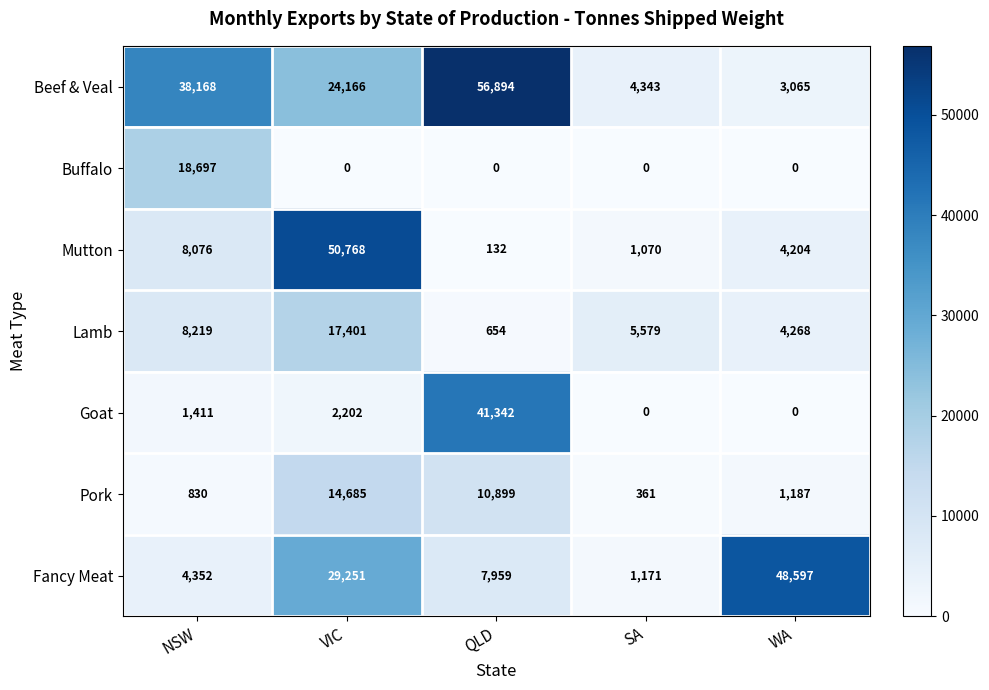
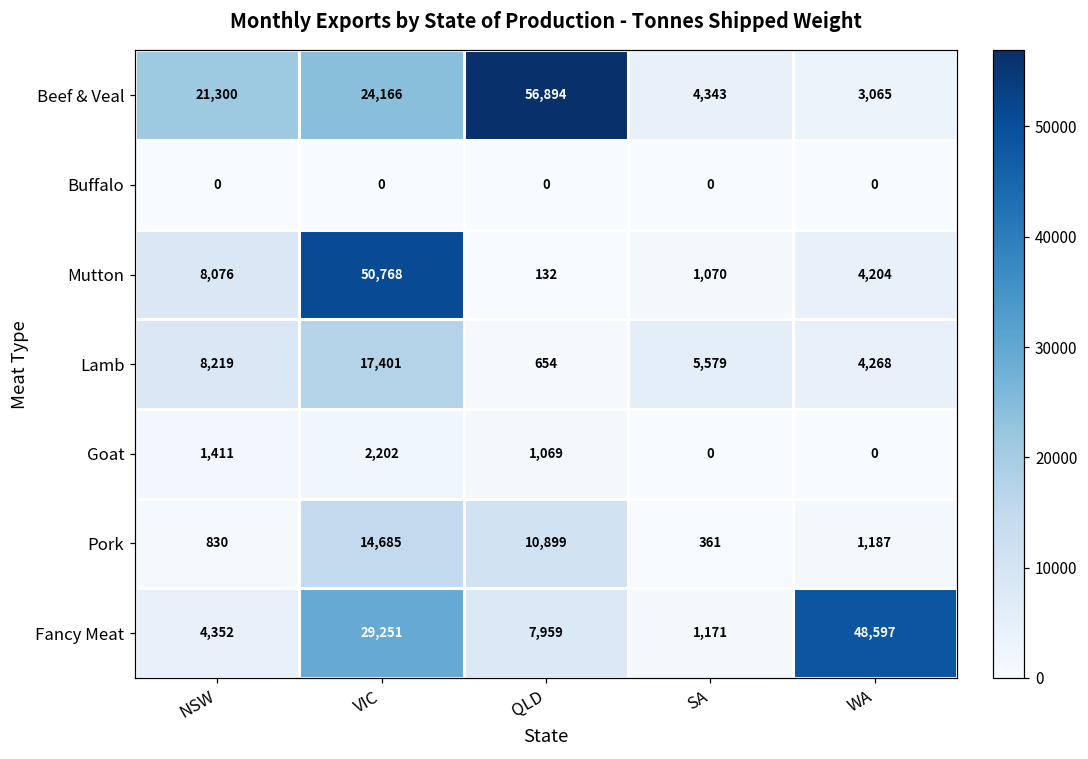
  {
    "Beef & Veal": {
-     "NSW": "38,168",
+     "NSW": "21,300",
      "VIC": "24,166",
      "QLD": "56,894",
      "SA": "4,343",
      "WA": "3,065"
    },
    "Buffalo": {
-     "NSW": "18,697",
+     "NSW": "0",
      "VIC": "0",
      "QLD": "0",
      "SA": "0",
      "WA": "0"
    },
    "Mutton": {
      "NSW": "8,076",
      "VIC": "50,768",
      "QLD": "132",
      "SA": "1,070",
      "WA": "4,204"
    },
    "Lamb": {
      "NSW": "8,219",
      "VIC": "17,401",
      "QLD": "654",
      "SA": "5,579",
      "WA": "4,268"
    },
    "Goat": {
      "NSW": "1,411",
      "VIC": "2,202",
-     "QLD": "41,342",
+     "QLD": "1,069",
      "SA": "0",
      "WA": "0"
    },
    "Pork": {
      "NSW": "830",
      "VIC": "14,685",
      "QLD": "10,899",
      "SA": "361",
      "WA": "1,187"
    },
    "Fancy Meat": {
      "NSW": "4,352",
      "VIC": "29,251",
      "QLD": "7,959",
      "SA": "1,171",
      "WA": "48,597"
    }
  }
